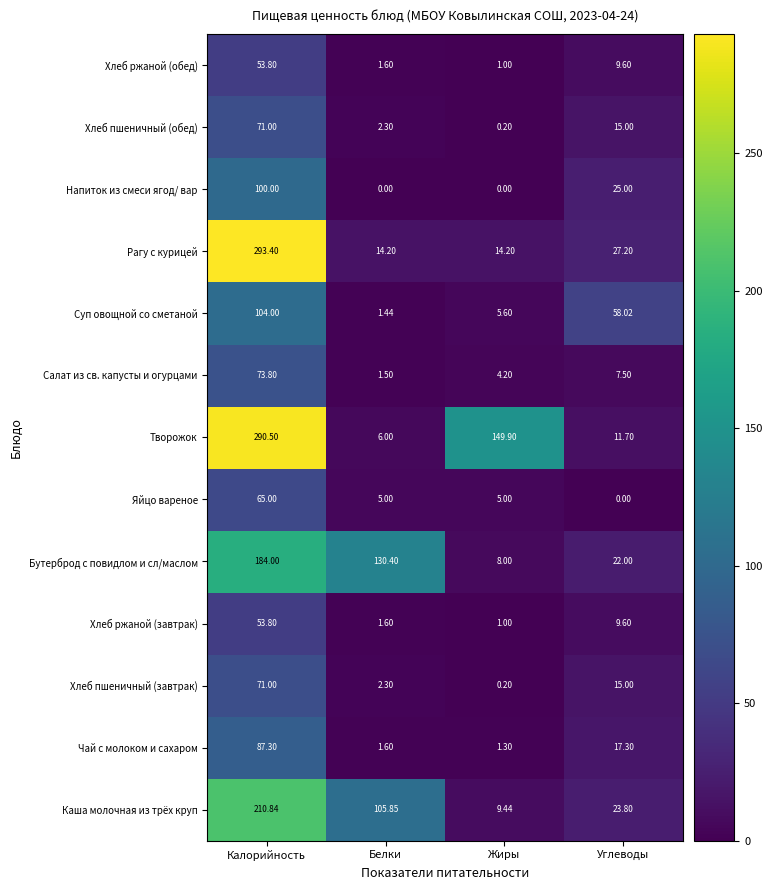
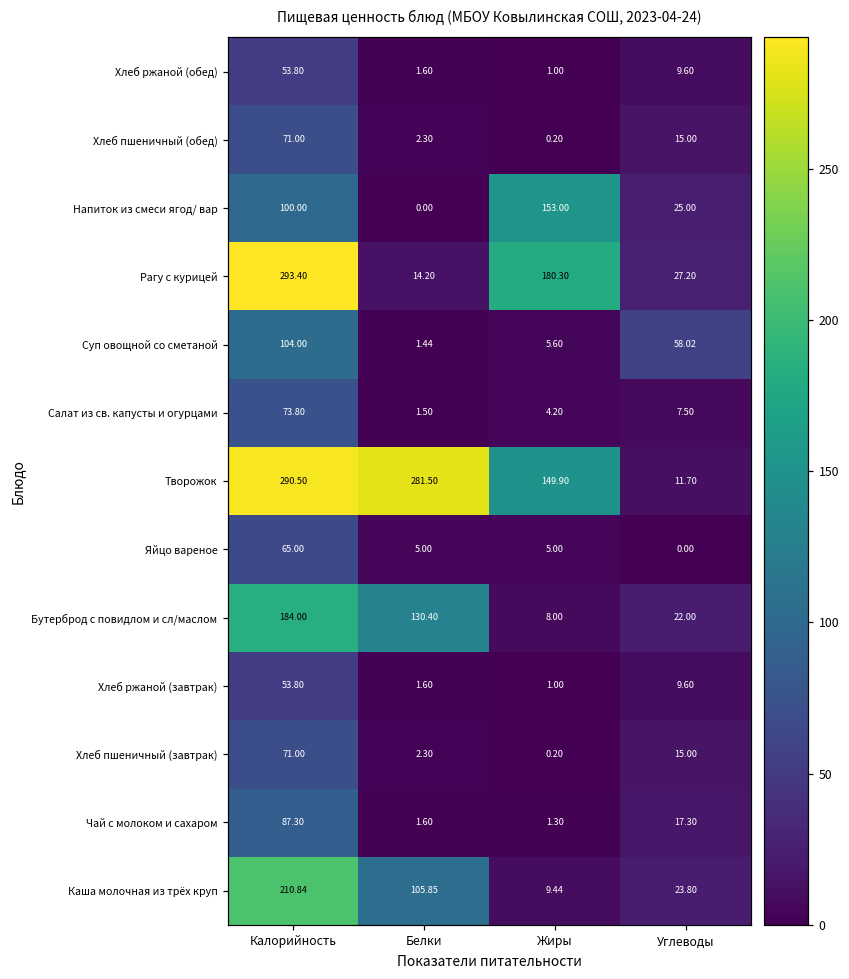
  {
    "Хлеб ржаной (обед)": {
      "Калорийность": 53.80,
      "Белки": 1.60,
      "Жиры": 1.00,
      "Углеводы": 9.60
    },
    "Хлеб пшеничный (обед)": {
      "Калорийность": 71.00,
      "Белки": 2.30,
      "Жиры": 0.20,
      "Углеводы": 15.00
    },
    "Напиток из смеси ягод/ вар": {
      "Калорийность": 100.00,
      "Белки": 0.00,
-     "Жиры": 0.00,
+     "Жиры": 153.00,
      "Углеводы": 25.00
    },
    "Рагу с курицей": {
      "Калорийность": 293.40,
      "Белки": 14.20,
-     "Жиры": 14.20,
+     "Жиры": 180.30,
      "Углеводы": 27.20
    },
    "Суп овощной со сметаной": {
      "Калорийность": 104.00,
      "Белки": 1.44,
      "Жиры": 5.60,
      "Углеводы": 58.02
    },
    "Салат из св. капусты и огурцами": {
      "Калорийность": 73.80,
      "Белки": 1.50,
      "Жиры": 4.20,
      "Углеводы": 7.50
    },
    "Творожок": {
      "Калорийность": 290.50,
-     "Белки": 6.00,
+     "Белки": 281.50,
      "Жиры": 149.90,
      "Углеводы": 11.70
    },
    "Яйцо вареное": {
      "Калорийность": 65.00,
      "Белки": 5.00,
      "Жиры": 5.00,
      "Углеводы": 0.00
    },
    "Бутерброд с повидлом и сл/маслом": {
      "Калорийность": 184.00,
      "Белки": 130.40,
      "Жиры": 8.00,
      "Углеводы": 22.00
    },
    "Хлеб ржаной (завтрак)": {
      "Калорийность": 53.80,
      "Белки": 1.60,
      "Жиры": 1.00,
      "Углеводы": 9.60
    },
    "Хлеб пшеничный (завтрак)": {
      "Калорийность": 71.00,
      "Белки": 2.30,
      "Жиры": 0.20,
      "Углеводы": 15.00
    },
    "Чай с молоком и сахаром": {
      "Калорийность": 87.30,
      "Белки": 1.60,
      "Жиры": 1.30,
      "Углеводы": 17.30
    },
    "Каша молочная из трёх круп": {
      "Калорийность": 210.84,
      "Белки": 105.85,
      "Жиры": 9.44,
      "Углеводы": 23.80
    }
  }
